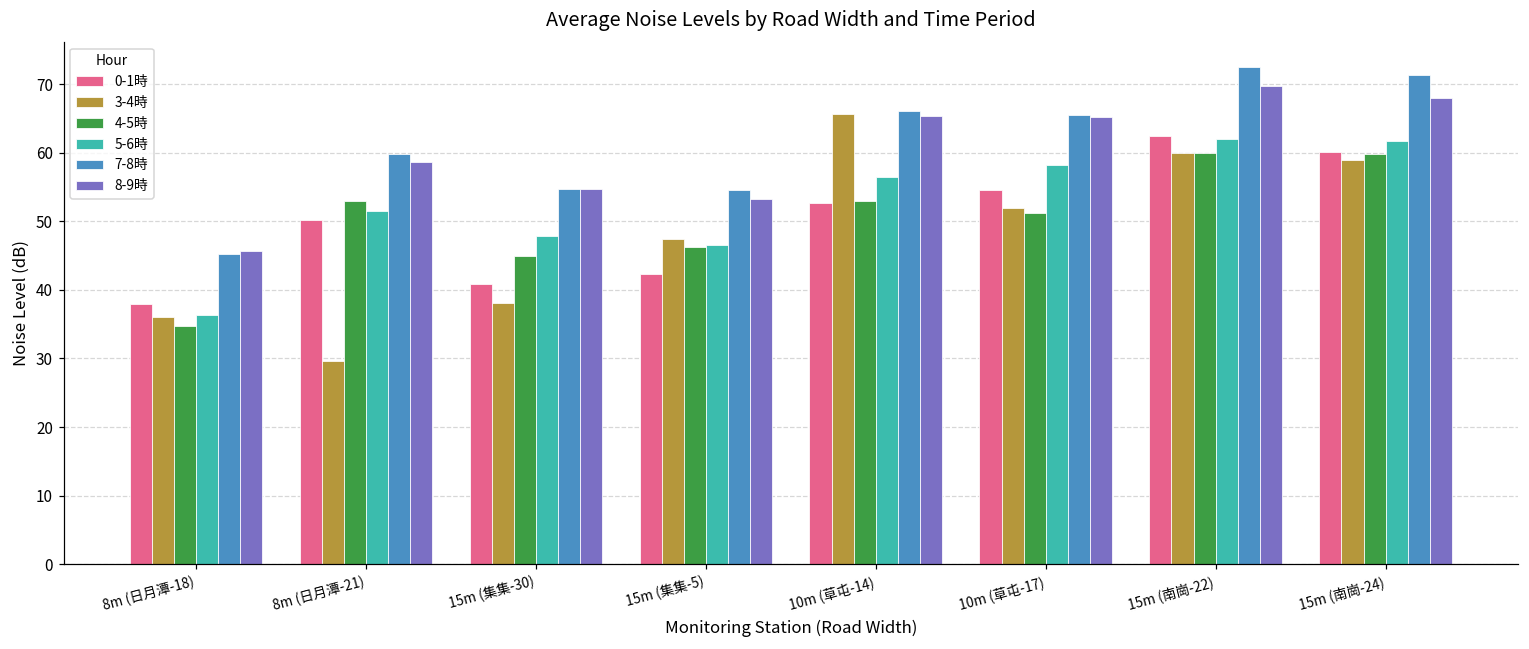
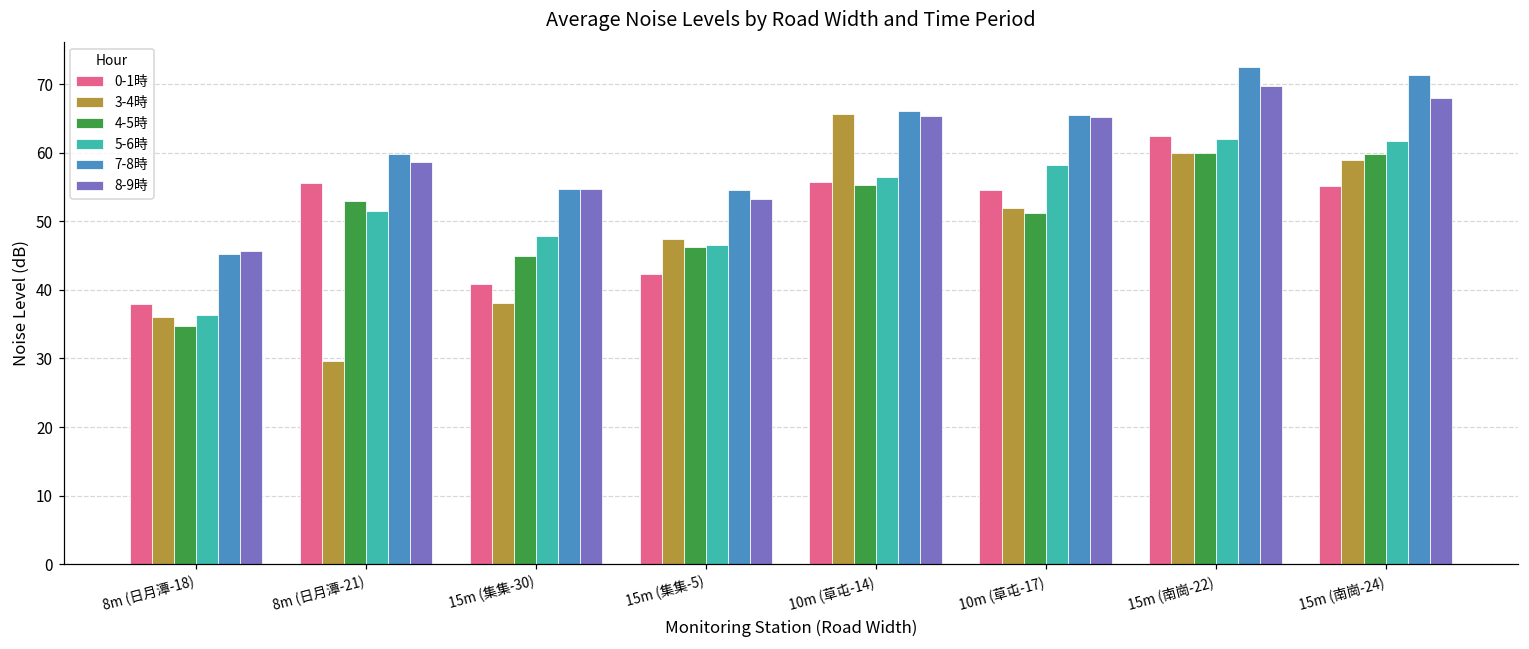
  {
    "0-1時": {
      "8m (日月潭-18)": 38,
-     "8m (日月潭-21)": 50,
+     "8m (日月潭-21)": 56,
      "15m (集集-30)": 41,
      "15m (集集-5)": 42,
-     "10m (草屯-14)": 53,
+     "10m (草屯-14)": 56,
      "10m (草屯-17)": 55,
      "15m (南崗-22)": 63,
-     "15m (南崗-24)": 60
+     "15m (南崗-24)": 55
    },
    "3-4時": {
      "8m (日月潭-18)": 36,
      "8m (日月潭-21)": 30,
      "15m (集集-30)": 38,
      "15m (集集-5)": 47,
      "10m (草屯-14)": 66,
      "10m (草屯-17)": 52,
      "15m (南崗-22)": 60,
      "15m (南崗-24)": 59
    },
    "4-5時": {
      "8m (日月潭-18)": 35,
      "8m (日月潭-21)": 53,
      "15m (集集-30)": 45,
      "15m (集集-5)": 46,
-     "10m (草屯-14)": 53,
+     "10m (草屯-14)": 55,
      "10m (草屯-17)": 51,
      "15m (南崗-22)": 60,
      "15m (南崗-24)": 60
    }
  }
